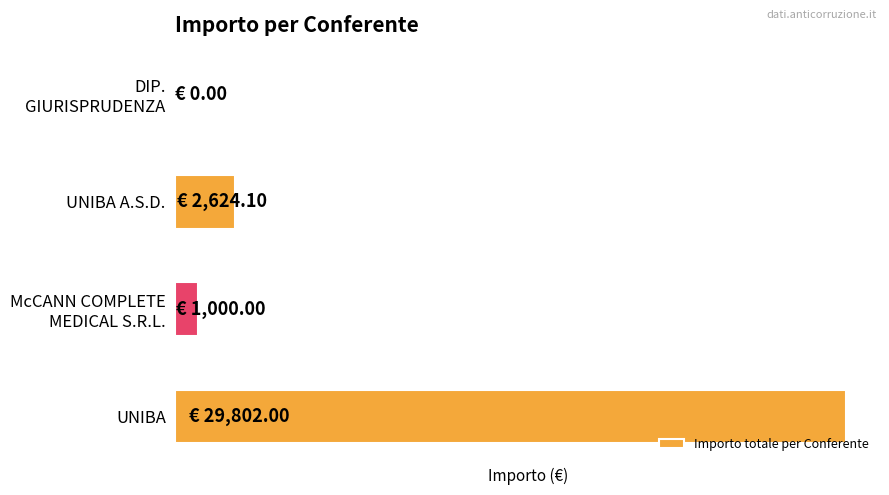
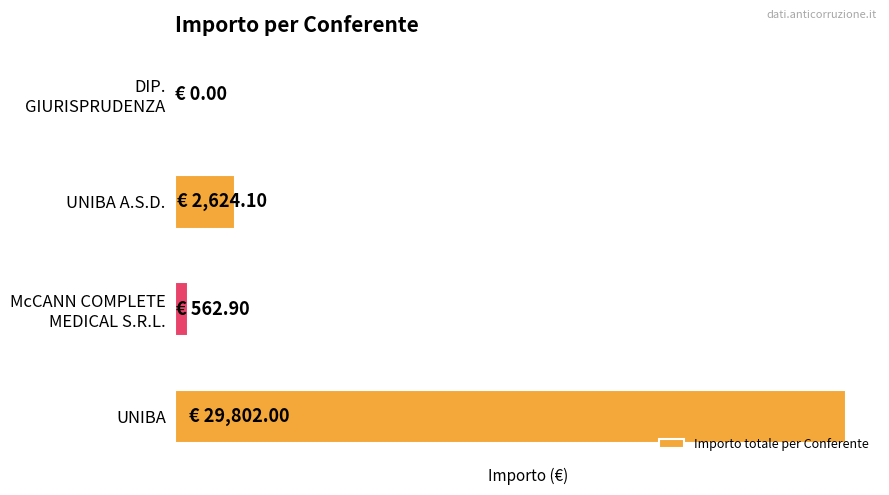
  {
    "DIP. GIURISPRUDENZA": "0.00",
    "UNIBA A.S.D.": "2,624.10",
-   "McCANN COMPLETE MEDICAL S.R.L.": "1,000.00",
+   "McCANN COMPLETE MEDICAL S.R.L.": "562.90",
    "UNIBA": "29,802.00"
  }
